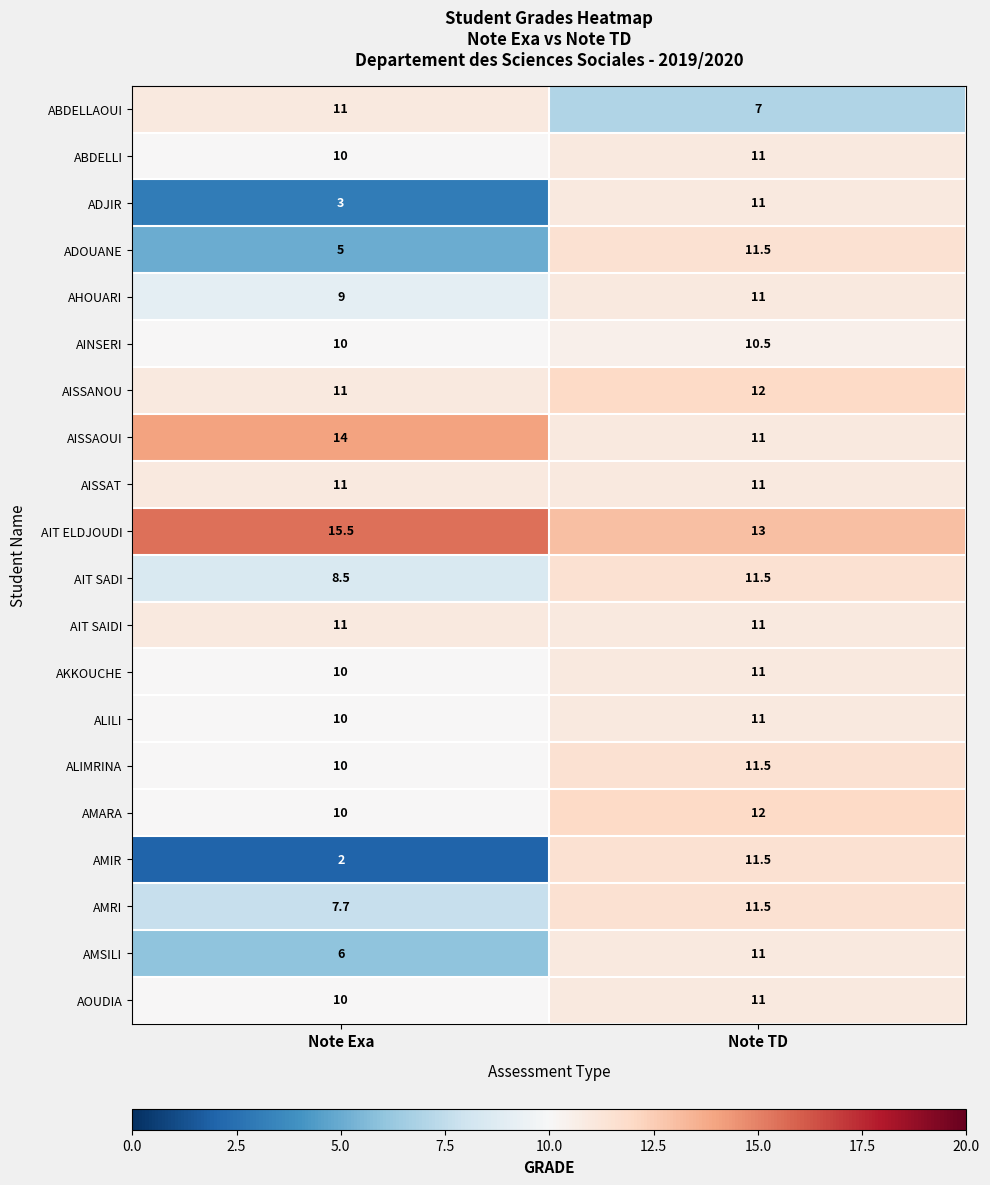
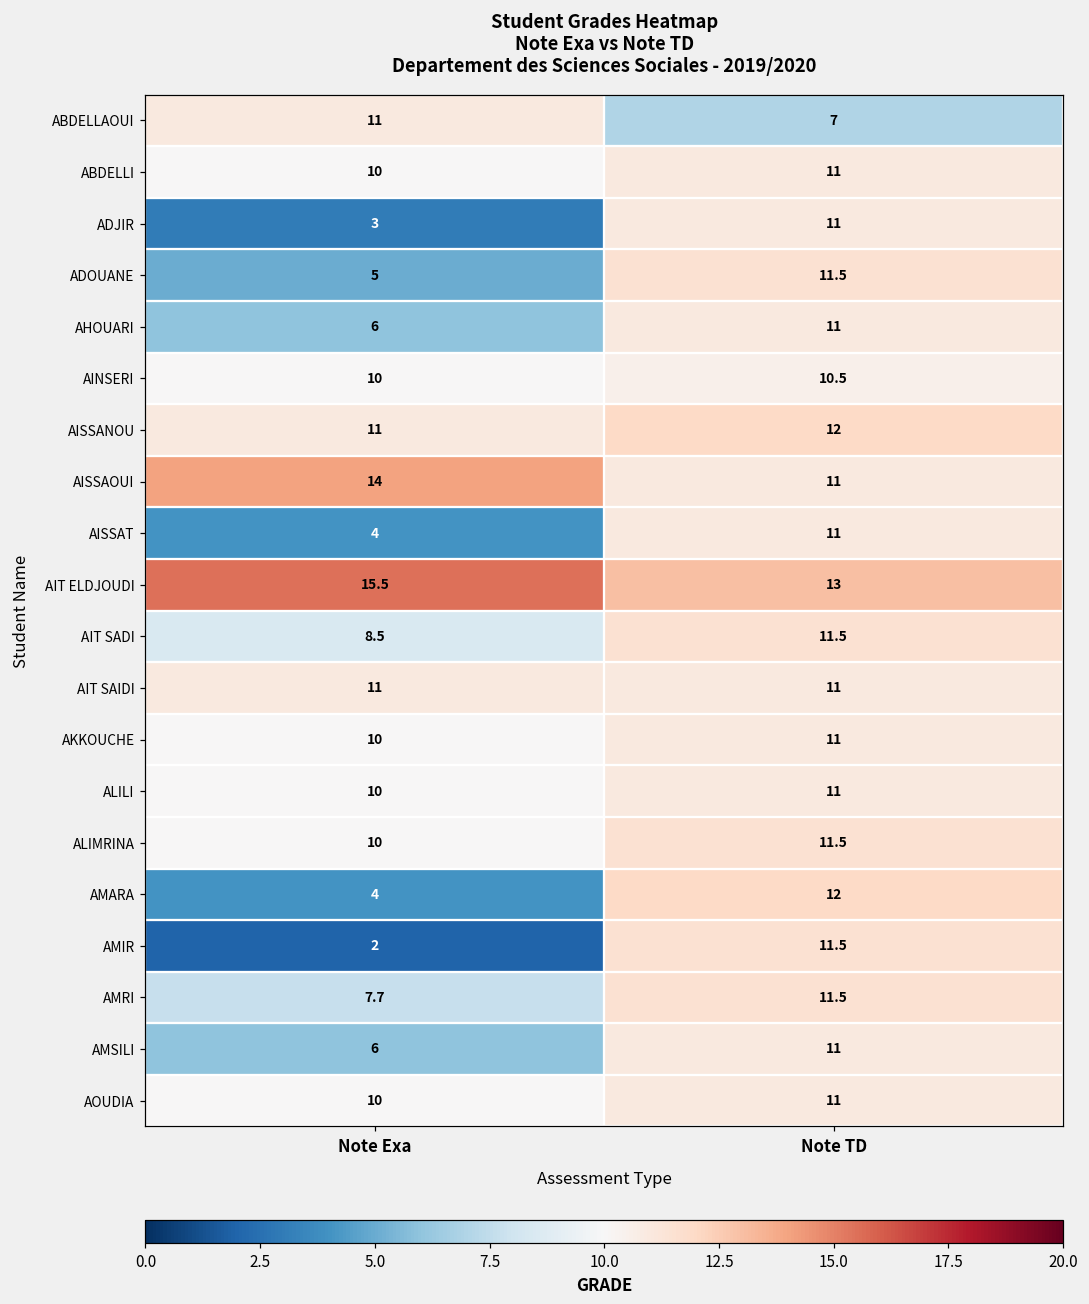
  {
    "ABDELLAOUI": {
      "Note Exa": 11,
      "Note TD": 7
    },
    "ABDELLI": {
      "Note Exa": 10,
      "Note TD": 11
    },
    "ADJIR": {
      "Note Exa": 3,
      "Note TD": 11
    },
    "ADOUANE": {
      "Note Exa": 5,
      "Note TD": 11.5
    },
    "AHOUARI": {
-     "Note Exa": 9,
+     "Note Exa": 6,
      "Note TD": 11
    },
    "AINSERI": {
      "Note Exa": 10,
      "Note TD": 10.5
    },
    "AISSANOU": {
      "Note Exa": 11,
      "Note TD": 12
    },
    "AISSAOUI": {
      "Note Exa": 14,
      "Note TD": 11
    },
    "AISSAT": {
-     "Note Exa": 11,
+     "Note Exa": 4,
      "Note TD": 11
    },
    "AIT ELDJOUDI": {
      "Note Exa": 15.5,
      "Note TD": 13
    },
    "AIT SADI": {
      "Note Exa": 8.5,
      "Note TD": 11.5
    },
    "AIT SAIDI": {
      "Note Exa": 11,
      "Note TD": 11
    },
    "AKKOUCHE": {
      "Note Exa": 10,
      "Note TD": 11
    },
    "ALILI": {
      "Note Exa": 10,
      "Note TD": 11
    },
    "ALIMRINA": {
      "Note Exa": 10,
      "Note TD": 11.5
    },
    "AMARA": {
-     "Note Exa": 10,
+     "Note Exa": 4,
      "Note TD": 12
    },
    "AMIR": {
      "Note Exa": 2,
      "Note TD": 11.5
    },
    "AMRI": {
      "Note Exa": 7.7,
      "Note TD": 11.5
    },
    "AMSILI": {
      "Note Exa": 6,
      "Note TD": 11
    },
    "AOUDIA": {
      "Note Exa": 10,
      "Note TD": 11
    }
  }
